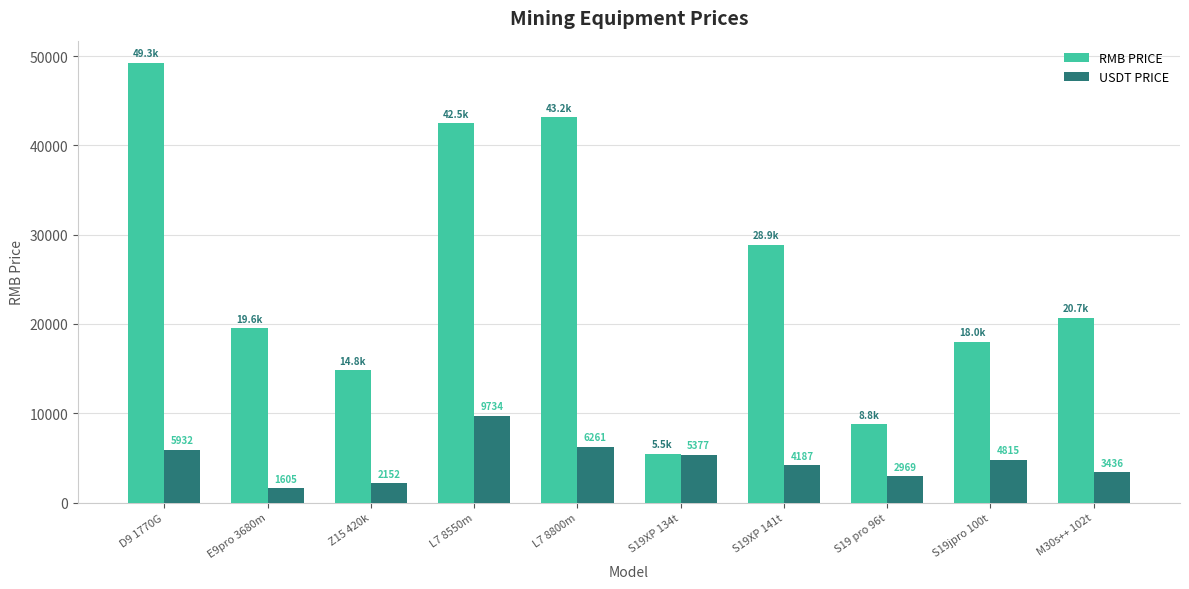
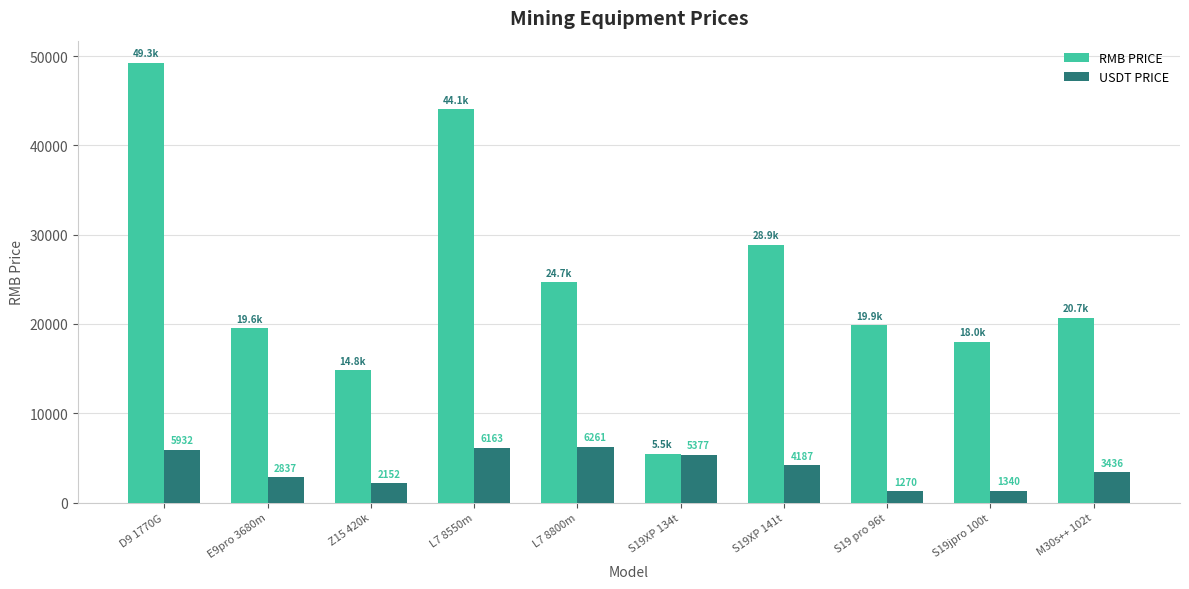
  {
    "RMB PRICE": {
      "D9 1770G": "49.3k",
      "E9pro 3680m": "19.6k",
      "Z15 420k": "14.8k",
-     "L7 8550m": "42.5k",
-     "L7 8800m": "43.2k",
+     "L7 8550m": "44.1k",
+     "L7 8800m": "24.7k",
      "S19XP 134t": "5.5k",
      "S19XP 141t": "28.9k",
-     "S19 pro 96t": "8.8k",
+     "S19 pro 96t": "19.9k",
      "S19jpro 100t": "18.0k",
      "M30s++ 102t": "20.7k"
    },
    "USDT PRICE": {
      "D9 1770G": "5932",
-     "E9pro 3680m": "1605",
+     "E9pro 3680m": "2837",
      "Z15 420k": "2152",
-     "L7 8550m": "9734",
+     "L7 8550m": "6163",
      "L7 8800m": "6261",
      "S19XP 134t": "5377",
      "S19XP 141t": "4187",
-     "S19 pro 96t": "2969",
-     "S19jpro 100t": "4815",
+     "S19 pro 96t": "1270",
+     "S19jpro 100t": "1340",
      "M30s++ 102t": "3436"
    }
  }
